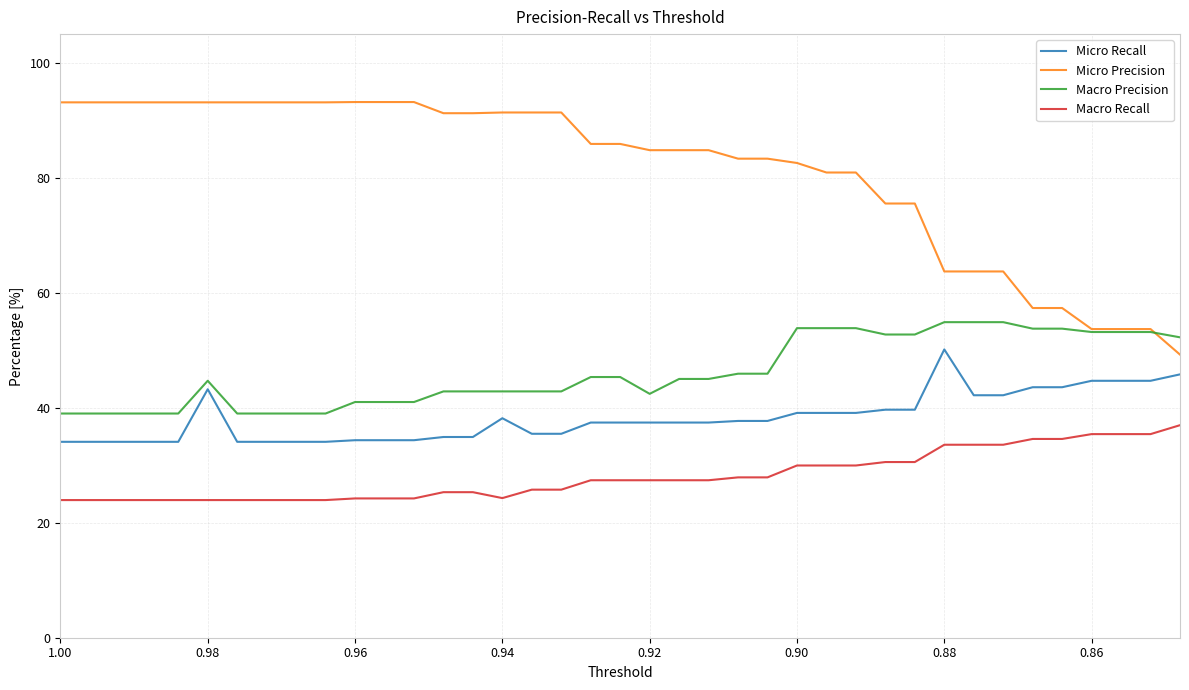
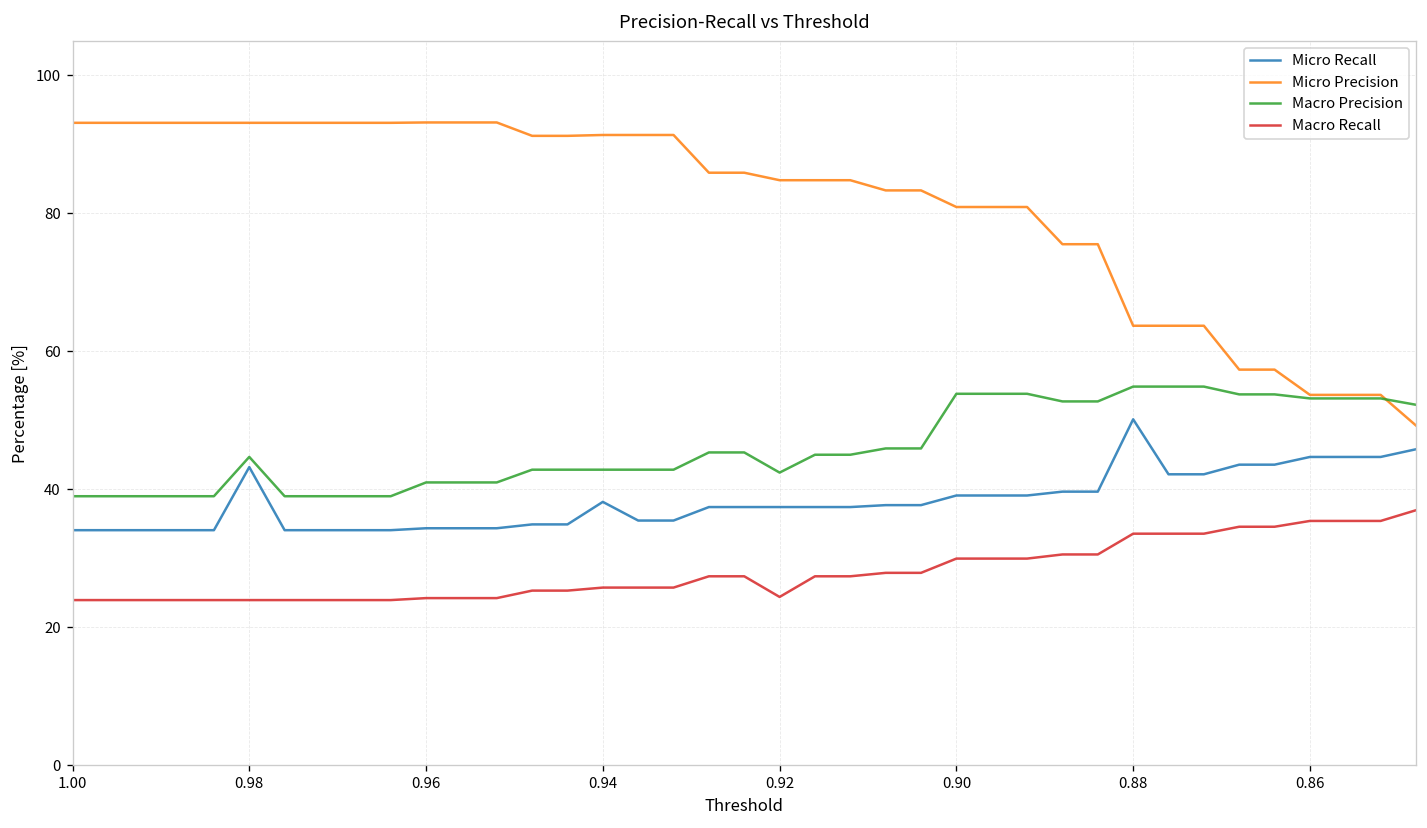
  {
    "Micro Recall": {
      "1.00": 34,
      "0.98": 43,
      "0.96": 34,
      "0.94": 38,
      "0.92": 37,
      "0.90": 39,
      "0.88": 50,
      "0.86": 45
    },
    "Micro Precision": {
      "1.00": 93,
      "0.98": 93,
      "0.96": 93,
      "0.94": 91,
      "0.92": 85,
-     "0.90": 83,
+     "0.90": 81,
      "0.88": 64,
      "0.86": 54
    },
    "Macro Precision": {
      "1.00": 39,
      "0.98": 45,
      "0.96": 41,
      "0.94": 43,
      "0.92": 42,
      "0.90": 54,
      "0.88": 55,
      "0.86": 53
    },
    "Macro Recall": {
      "1.00": 24,
      "0.98": 24,
      "0.96": 24,
-     "0.94": 24,
-     "0.92": 27,
+     "0.94": 26,
+     "0.92": 24,
      "0.90": 30,
      "0.88": 34,
      "0.86": 35
    }
  }
